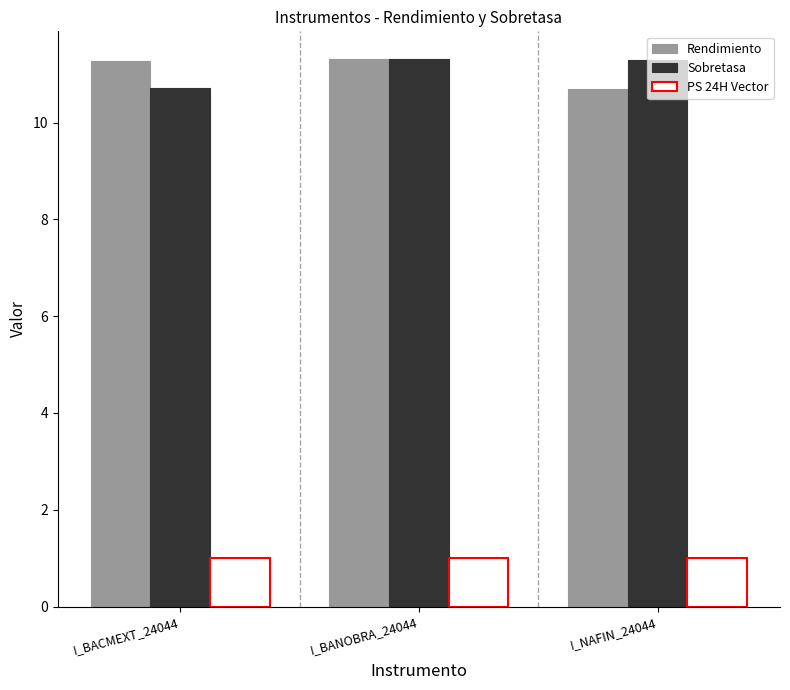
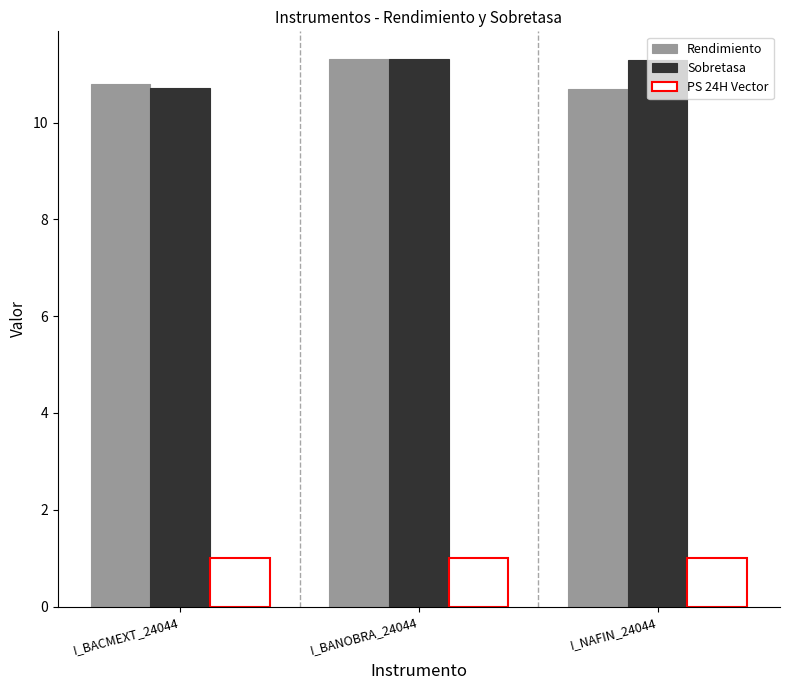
  {
    "Rendimiento": {
-     "I_BACMEXT_24044": 11.3,
+     "I_BACMEXT_24044": 10.8,
      "I_BANOBRA_24044": 11.3,
      "I_NAFIN_24044": 10.7
    },
    "Sobretasa": {
      "I_BACMEXT_24044": 10.7,
      "I_BANOBRA_24044": 11.3
    },
    "PS 24H Vector": {
      "I_BACMEXT_24044": 1.0,
      "I_BANOBRA_24044": 1.0,
      "I_NAFIN_24044": 1.0
    }
  }
